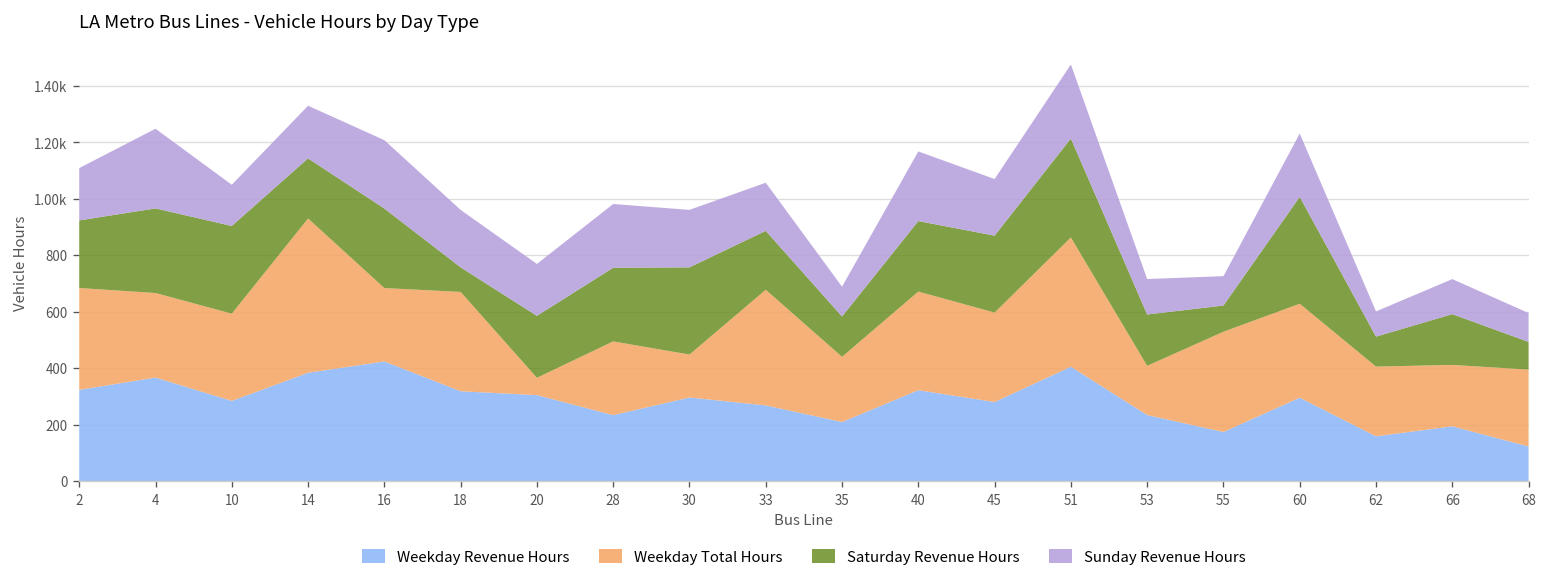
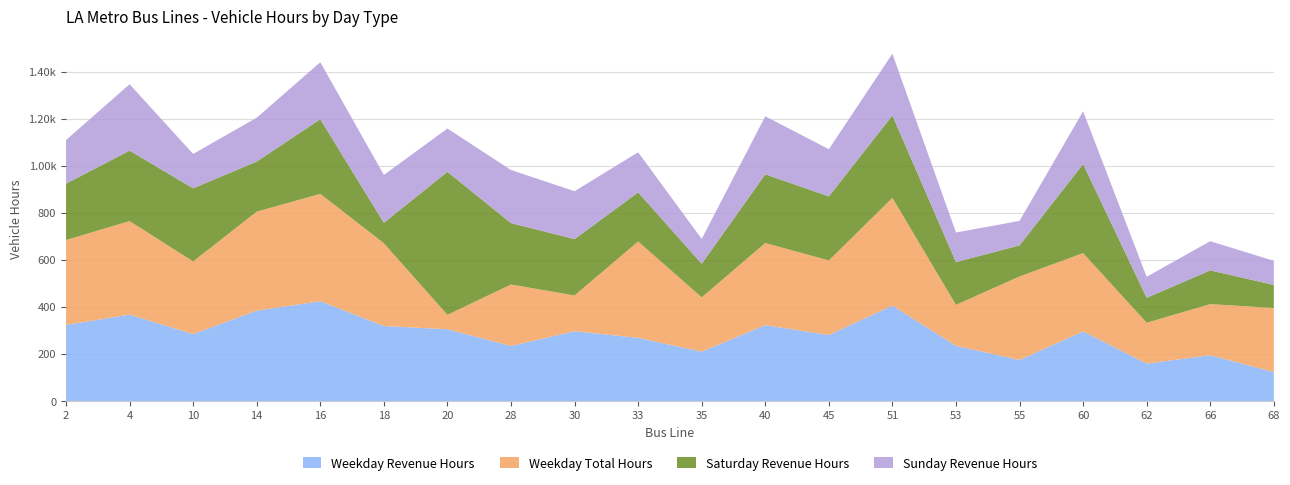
  {
    "Weekday Total Hours": {
      "2": 360,
-     "4": 300,
+     "4": 400,
      "10": 310,
-     "14": 550,
-     "16": 260,
+     "14": 420,
+     "16": 460,
      "18": 350,
      "20": 60,
      "28": 260,
      "30": 150,
      "33": 410,
      "35": 230,
      "40": 350,
      "45": 320,
      "51": 460,
      "53": 170,
      "55": 350,
      "60": 330,
-     "62": 250,
+     "62": 170,
      "66": 220,
      "68": 270
    },
    "Saturday Revenue Hours": {
      "2": 240,
      "4": 300,
      "10": 310,
      "14": 210,
-     "16": 280,
+     "16": 320,
      "18": 90,
-     "20": 220,
+     "20": 610,
      "28": 260,
-     "30": 310,
+     "30": 240,
      "33": 210,
      "35": 140,
-     "40": 250,
+     "40": 290,
      "45": 270,
      "51": 350,
      "53": 180,
-     "55": 90,
+     "55": 130,
      "60": 380,
      "62": 110,
-     "66": 180,
+     "66": 140,
      "68": 100
    }
  }
